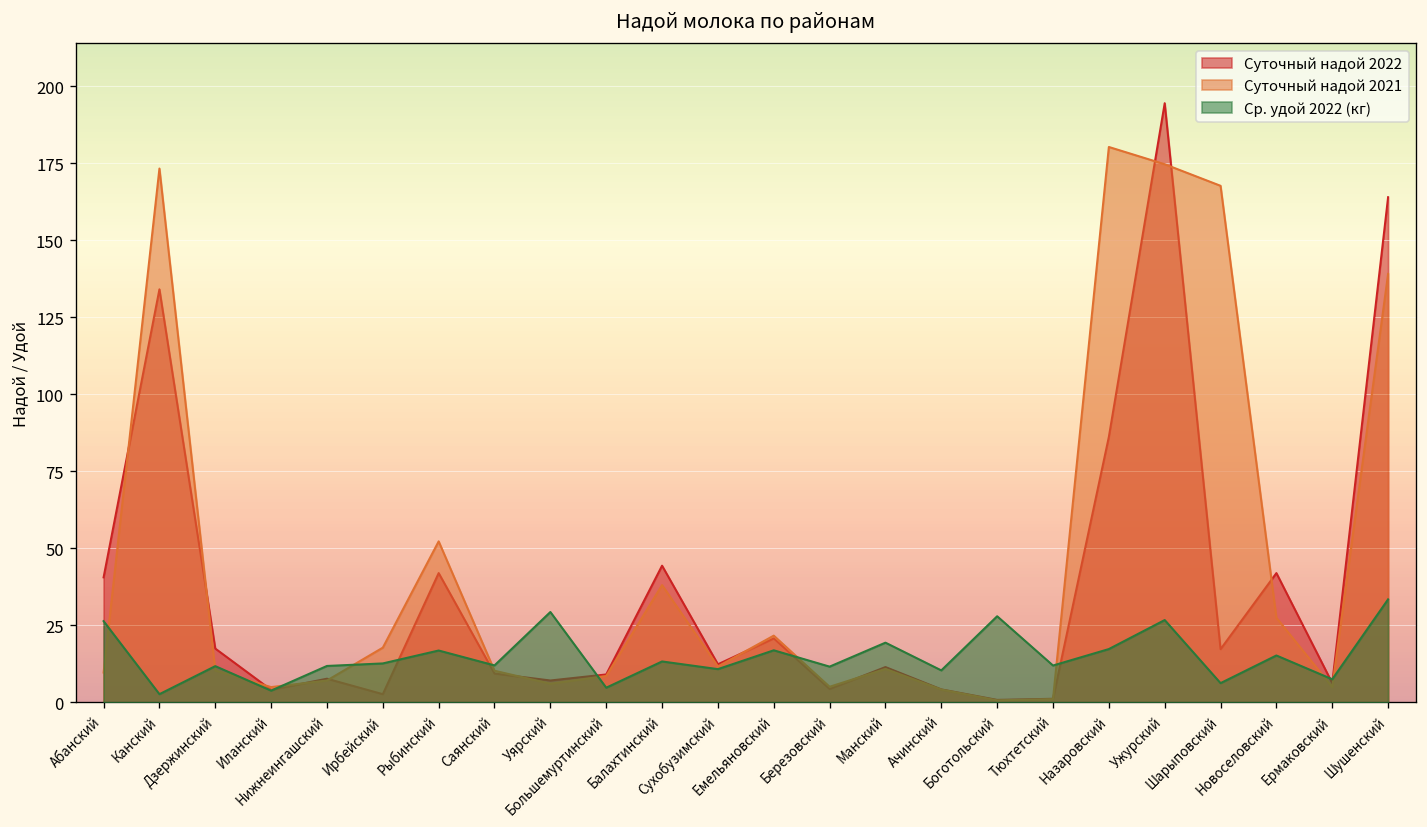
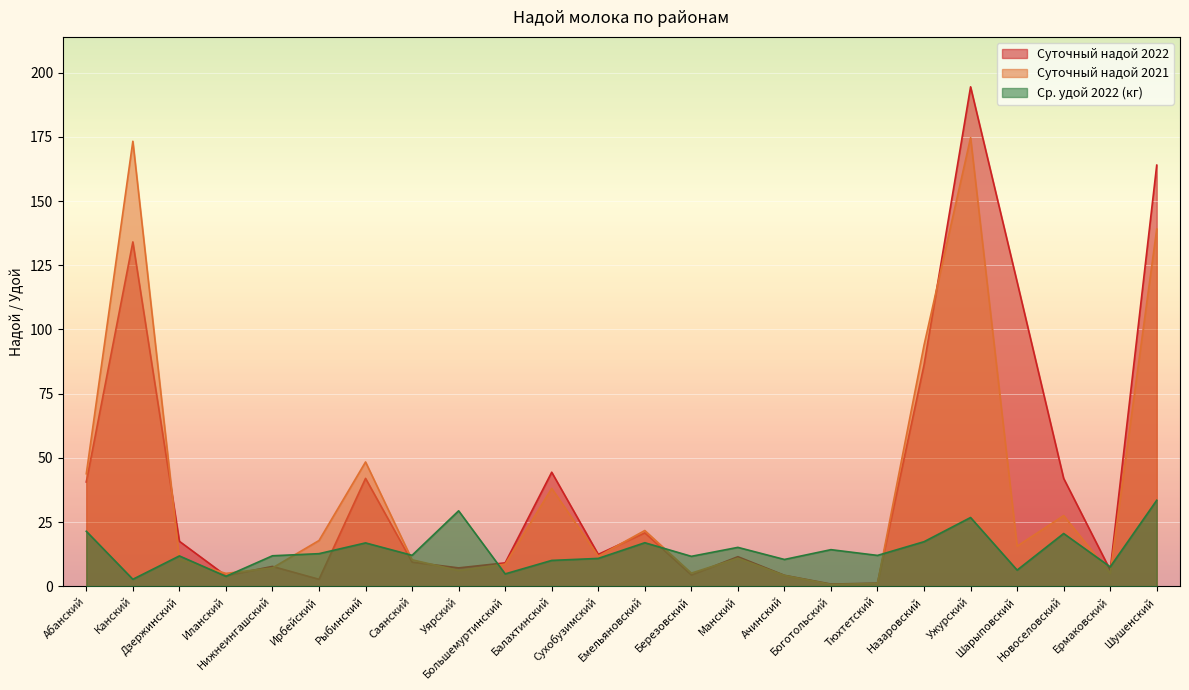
  {
    "Суточный надой 2022": {
      "Абанский": 41,
      "Канский": 134,
      "Дзержинский": 18,
      "Ирбейский": 3,
      "Рыбинский": 42,
      "Уярский": 7,
      "Балахтинский": 44,
      "Назаровский": 86,
      "Ужурский": 195,
-     "Шарыповский": 17,
+     "Шарыповский": 119,
      "Новоселовский": 42,
      "Ермаковский": 6,
      "Шушенский": 164
    },
    "Суточный надой 2021": {
-     "Абанский": 10,
+     "Абанский": 44,
      "Канский": 173,
      "Дзержинский": 10,
      "Ирбейский": 18,
-     "Рыбинский": 52,
+     "Рыбинский": 48,
      "Уярский": 6,
      "Балахтинский": 38,
-     "Назаровский": 180,
+     "Назаровский": 94,
      "Ужурский": 175,
-     "Шарыповский": 168,
+     "Шарыповский": 16,
      "Новоселовский": 28,
      "Ермаковский": 5,
      "Шушенский": 139
    },
    "Ср. удой 2022 (кг)": {
-     "Абанский": 26,
+     "Абанский": 21,
      "Канский": 3,
      "Дзержинский": 12,
      "Нижнеингашский": 12,
      "Ирбейский": 13,
      "Рыбинский": 17,
      "Саянский": 12,
      "Уярский": 29,
      "Большемуртинский": 5,
-     "Балахтинский": 13,
+     "Балахтинский": 10,
      "Емельяновский": 17,
      "Березовский": 12,
-     "Манский": 19,
+     "Манский": 15,
      "Ачинский": 10,
-     "Боготольский": 28,
+     "Боготольский": 14,
      "Тюхтетский": 12,
      "Назаровский": 17,
      "Ужурский": 27,
      "Шарыповский": 6,
-     "Новоселовский": 15,
+     "Новоселовский": 21,
      "Ермаковский": 8,
      "Шушенский": 33
    }
  }
